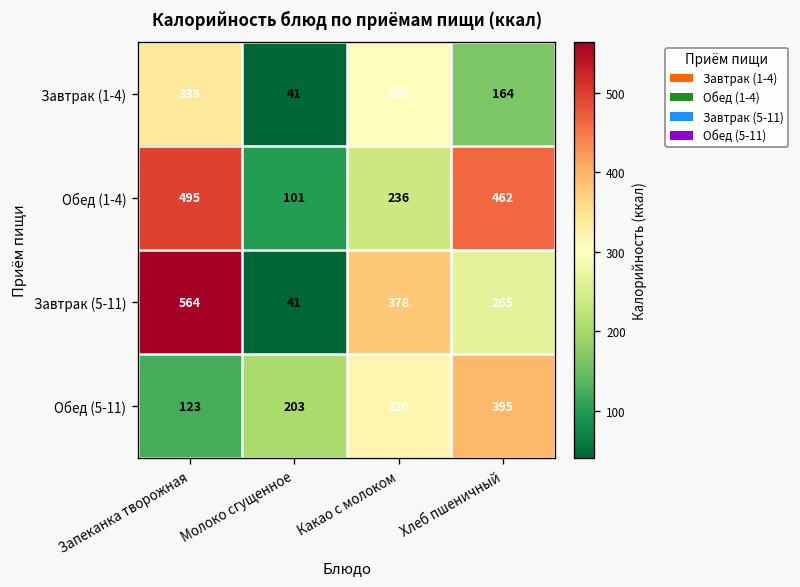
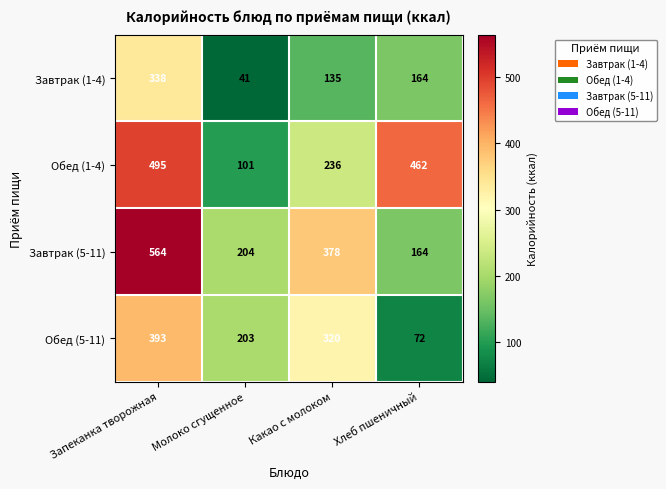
  {
    "Завтрак (1-4)": {
      "Запеканка творожная": 338,
      "Молоко сгущенное": 41,
-     "Какао с молоком": 300,
+     "Какао с молоком": 135,
      "Хлеб пшеничный": 164
    },
    "Обед (1-4)": {
      "Запеканка творожная": 495,
      "Молоко сгущенное": 101,
      "Какао с молоком": 236,
      "Хлеб пшеничный": 462
    },
    "Завтрак (5-11)": {
      "Запеканка творожная": 564,
-     "Молоко сгущенное": 41,
+     "Молоко сгущенное": 204,
      "Какао с молоком": 378,
-     "Хлеб пшеничный": 265
+     "Хлеб пшеничный": 164
    },
    "Обед (5-11)": {
-     "Запеканка творожная": 123,
+     "Запеканка творожная": 393,
      "Молоко сгущенное": 203,
      "Какао с молоком": 320,
-     "Хлеб пшеничный": 395
+     "Хлеб пшеничный": 72
    }
  }
